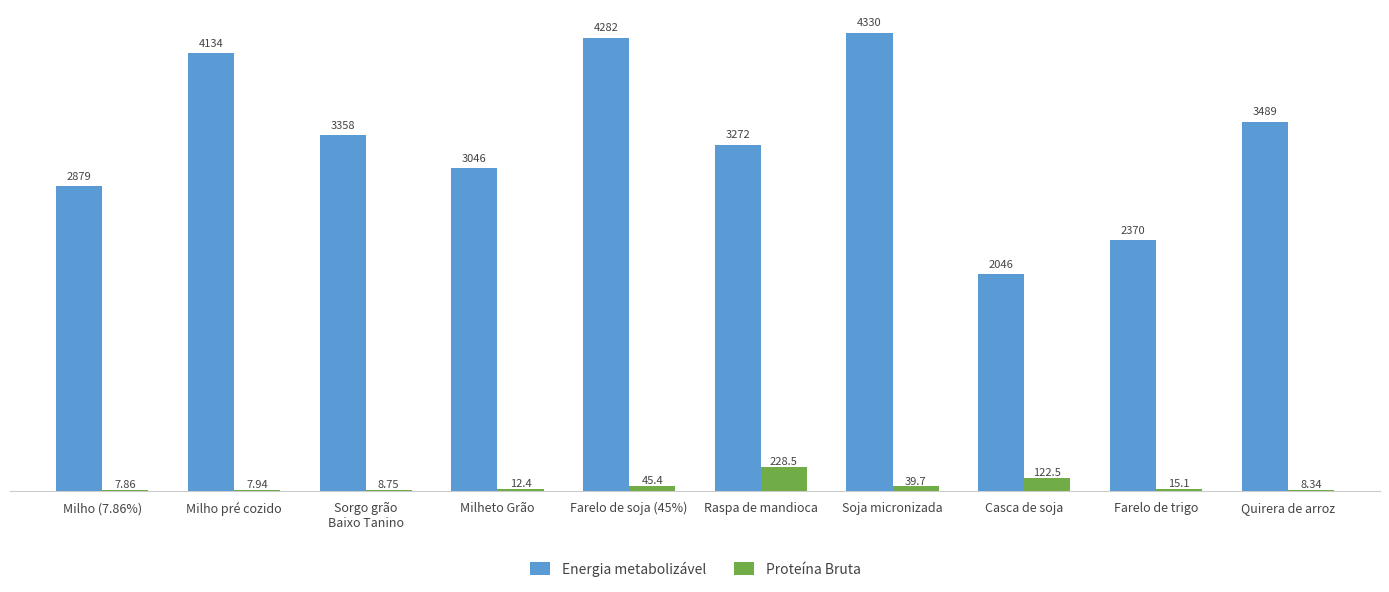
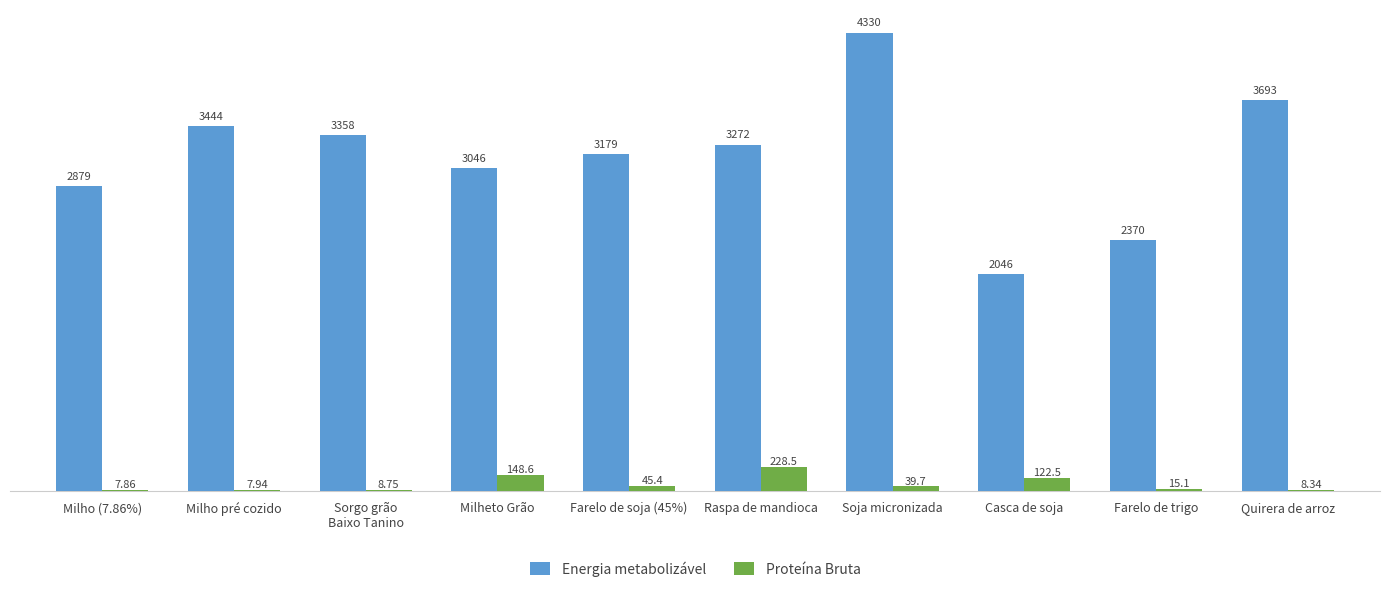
  {
    "Energia metabolizável": {
      "Milho (7.86%)": 2879,
-     "Milho pré cozido": 4134,
+     "Milho pré cozido": 3444,
      "Sorgo grão Baixo Tanino": 3358,
      "Milheto Grão": 3046,
-     "Farelo de soja (45%)": 4282,
+     "Farelo de soja (45%)": 3179,
      "Raspa de mandioca": 3272,
      "Soja micronizada": 4330,
      "Casca de soja": 2046,
      "Farelo de trigo": 2370,
-     "Quirera de arroz": 3489
+     "Quirera de arroz": 3693
    },
    "Proteína Bruta": {
      "Milho (7.86%)": 7.86,
      "Milho pré cozido": 7.94,
      "Sorgo grão Baixo Tanino": 8.75,
-     "Milheto Grão": 12.4,
+     "Milheto Grão": 148.6,
      "Farelo de soja (45%)": 45.4,
      "Raspa de mandioca": 228.5,
      "Soja micronizada": 39.7,
      "Casca de soja": 122.5,
      "Farelo de trigo": 15.1,
      "Quirera de arroz": 8.34
    }
  }
